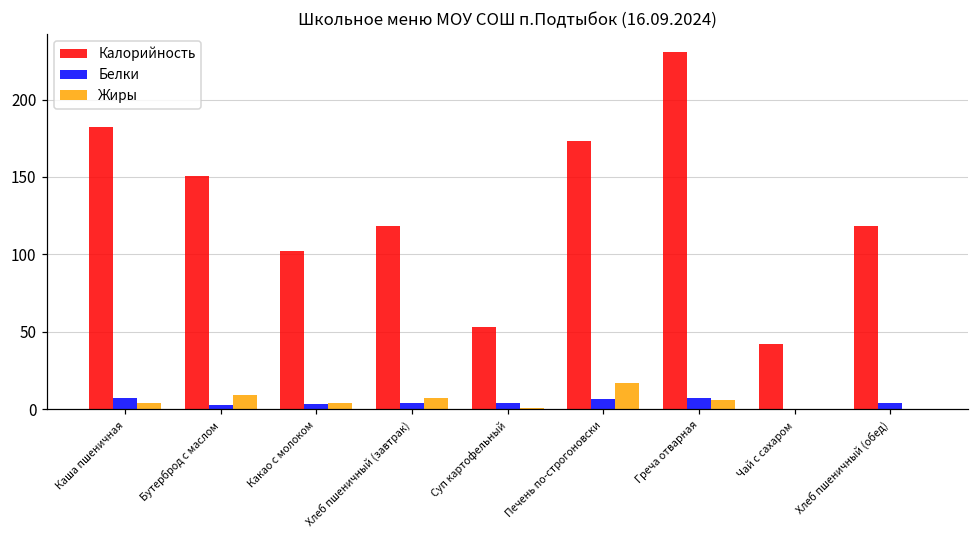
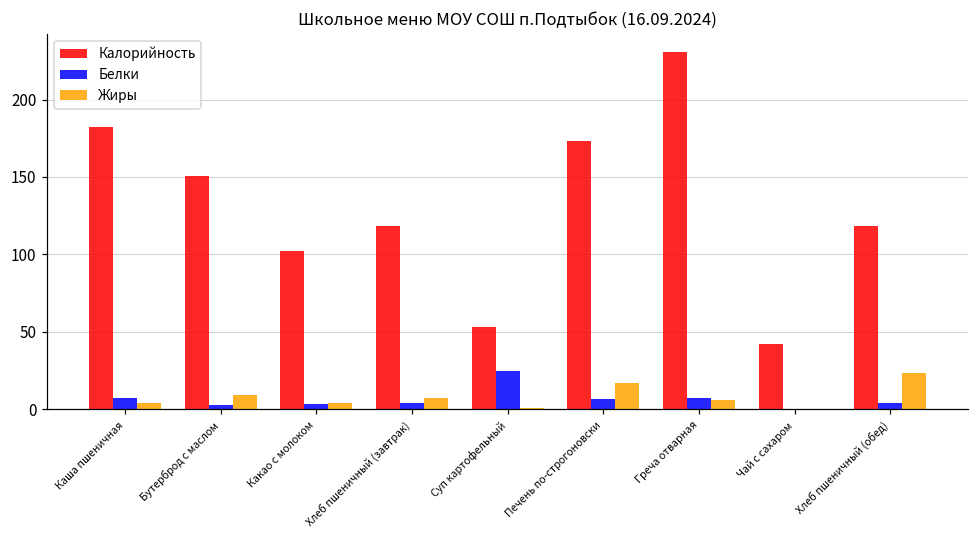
  {
    "Калорийность": {
      "Каша пшеничная": 182,
      "Бутерброд с маслом": 151,
      "Какао с молоком": 102,
      "Хлеб пшеничный (завтрак)": 118,
      "Суп картофельный": 53,
      "Печень по-строгоновски": 173,
      "Греча отварная": 231,
      "Чай с сахаром": 42,
      "Хлеб пшеничный (обед)": 118
    },
    "Белки": {
      "Каша пшеничная": 7,
      "Бутерброд с маслом": 3,
      "Какао с молоком": 4,
      "Хлеб пшеничный (завтрак)": 4,
-     "Суп картофельный": 4,
+     "Суп картофельный": 25,
      "Печень по-строгоновски": 7,
      "Греча отварная": 7,
      "Хлеб пшеничный (обед)": 4
    },
    "Жиры": {
      "Каша пшеничная": 4,
      "Бутерброд с маслом": 9,
      "Какао с молоком": 4,
      "Хлеб пшеничный (завтрак)": 7,
      "Печень по-строгоновски": 17,
      "Греча отварная": 6,
      "Чай с сахаром": 0,
-     "Хлеб пшеничный (обед)": 0
+     "Хлеб пшеничный (обед)": 24
    }
  }
